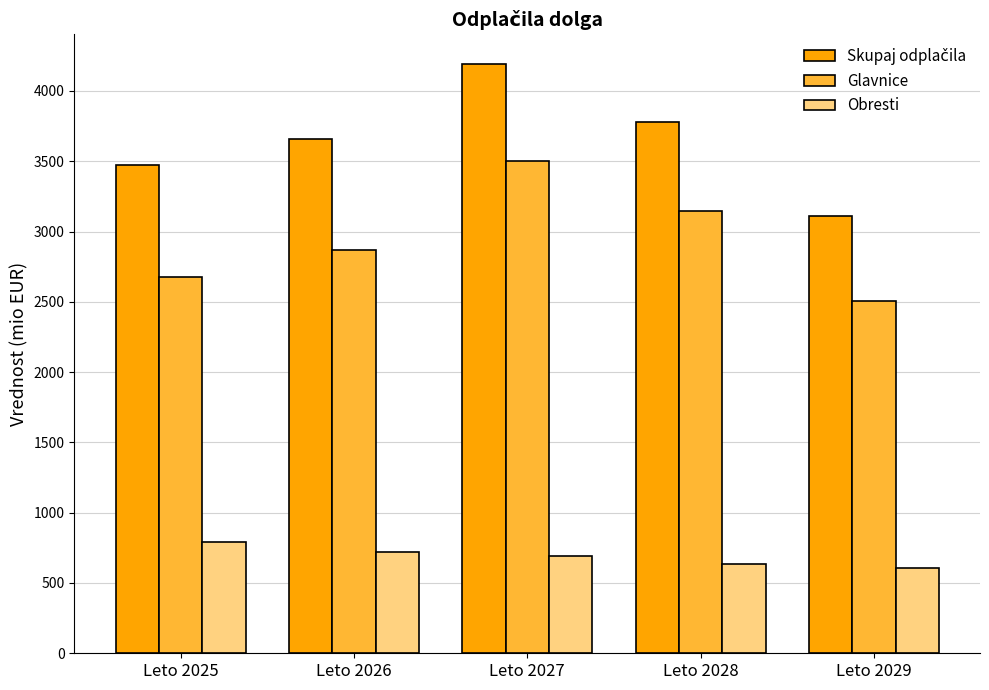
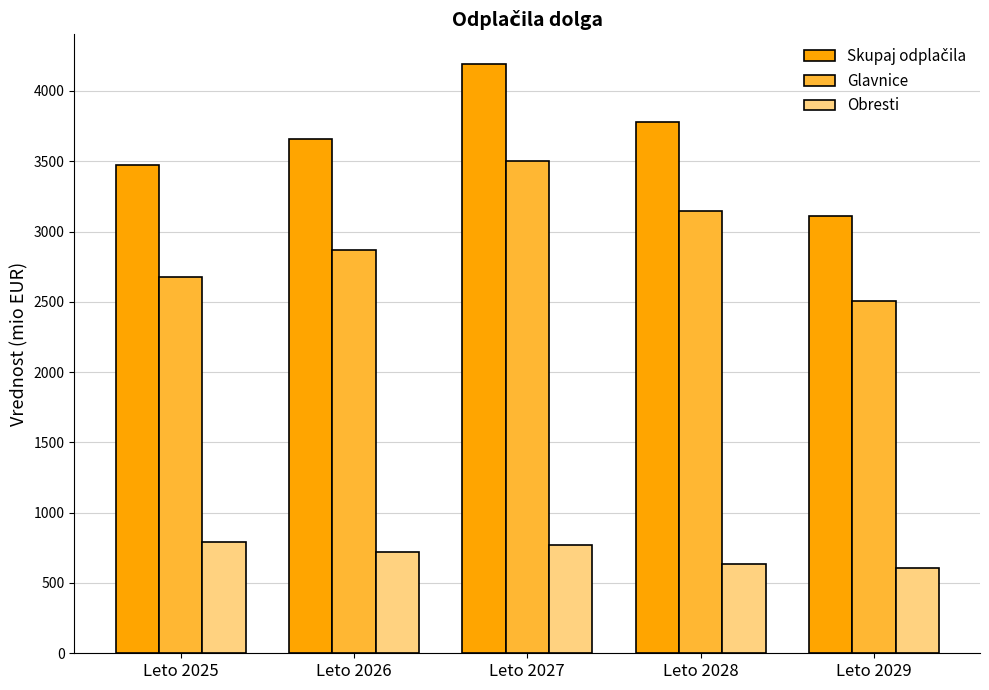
  {
    "Obresti": {
      "Leto 2025": 790,
      "Leto 2026": 720,
-     "Leto 2027": 690,
+     "Leto 2027": 770,
      "Leto 2028": 640,
      "Leto 2029": 610
    }
  }
